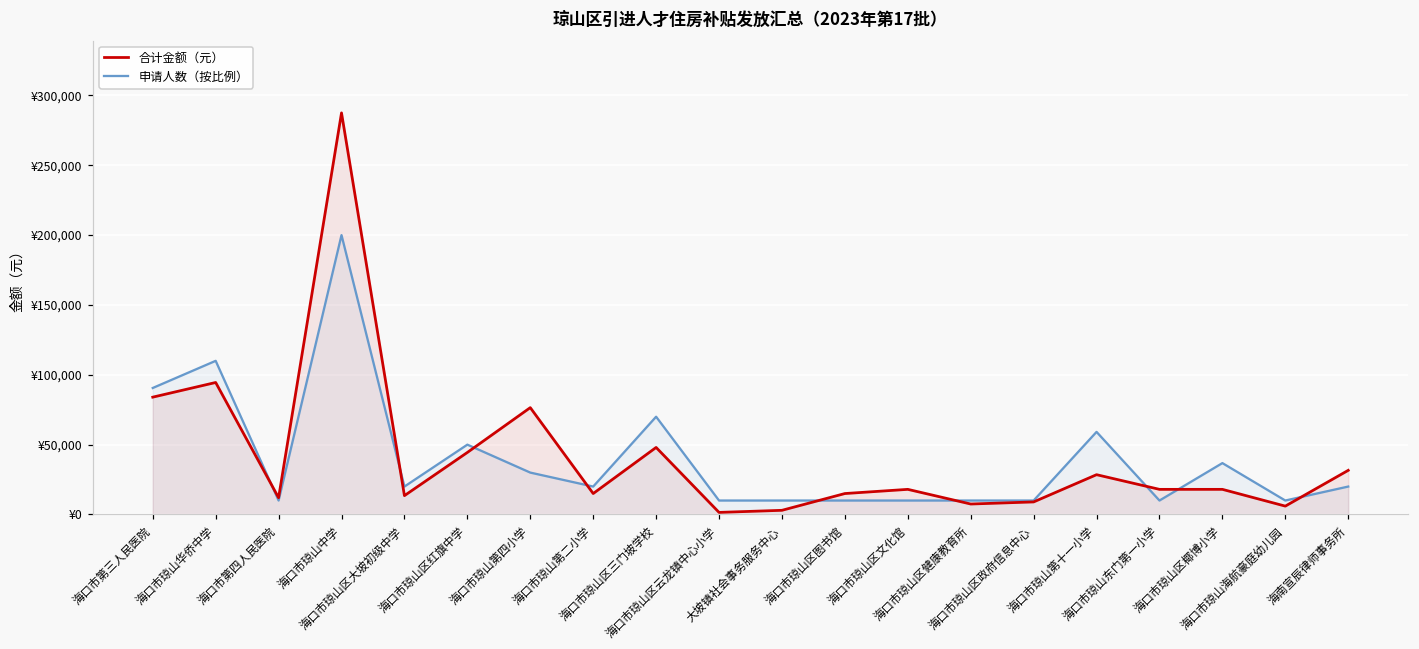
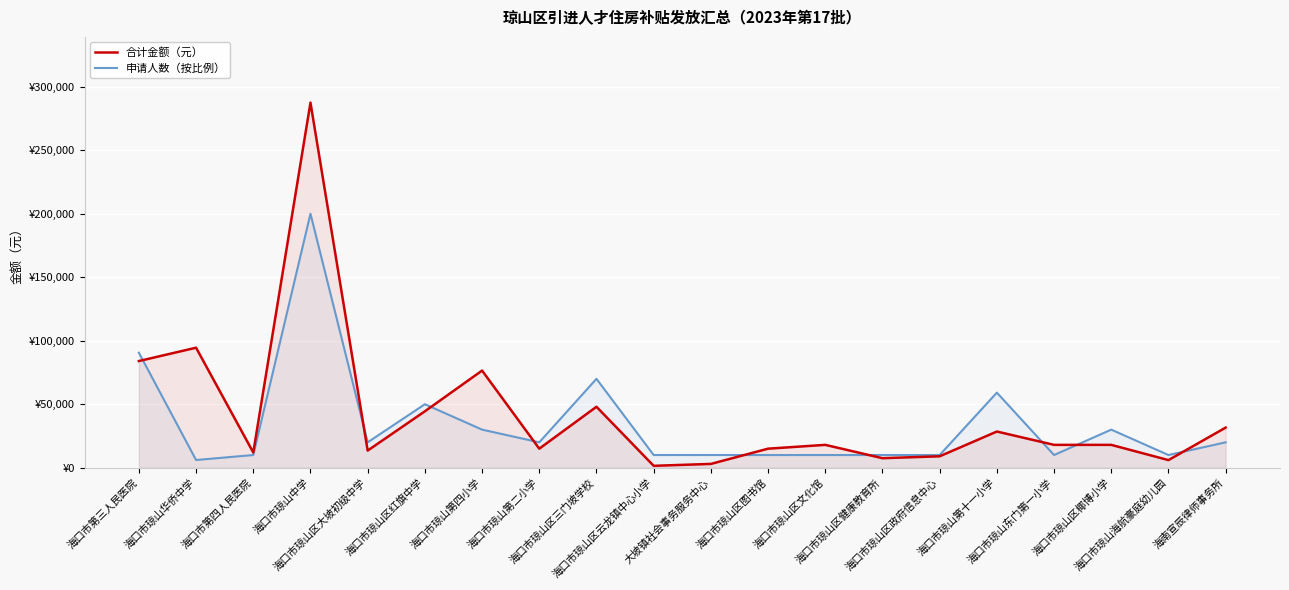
  {
    "合计金额（元）": {
      "海口市第三人民医院": "¥84,000",
      "海口市琼山华侨中学": "¥95,000",
      "海口市琼山中学": "¥288,000",
      "海口市琼山区大坡初级中学": "¥14,000",
      "海口市琼山区红旗中学": "¥44,000",
      "海口市琼山第四小学": "¥77,000",
      "海口市琼山第二小学": "¥15,000",
      "海口市琼山区三门坡学校": "¥48,000",
      "海口市琼山区云龙镇中心小学": "¥2,000",
      "大坡镇社会事务服务中心": "¥3,000",
      "海口市琼山区图书馆": "¥15,000",
      "海口市琼山区文化馆": "¥18,000",
      "海口市琼山区健康教育所": "¥8,000",
      "海口市琼山第十一小学": "¥29,000",
      "海口市琼山东门第一小学": "¥18,000",
      "海口市琼山区椰博小学": "¥18,000",
      "海口市琼山海航豪庭幼儿园": "¥6,000",
      "海南宣辰律师事务所": "¥32,000"
    },
    "申请人数（按比例）": {
      "海口市第三人民医院": "¥91,000",
-     "海口市琼山华侨中学": "¥110,000",
+     "海口市琼山华侨中学": "¥6,000",
      "海口市琼山中学": "¥200,000",
      "海口市琼山区大坡初级中学": "¥20,000",
      "海口市琼山区红旗中学": "¥50,000",
      "海口市琼山第四小学": "¥30,000",
      "海口市琼山第二小学": "¥20,000",
      "海口市琼山区三门坡学校": "¥70,000",
      "海口市琼山区云龙镇中心小学": "¥10,000",
      "大坡镇社会事务服务中心": "¥10,000",
      "海口市琼山区图书馆": "¥10,000",
      "海口市琼山区文化馆": "¥10,000",
      "海口市琼山区健康教育所": "¥10,000",
      "海口市琼山第十一小学": "¥59,000",
      "海口市琼山东门第一小学": "¥10,000",
-     "海口市琼山区椰博小学": "¥37,000",
+     "海口市琼山区椰博小学": "¥30,000",
      "海口市琼山海航豪庭幼儿园": "¥10,000",
      "海南宣辰律师事务所": "¥20,000"
    }
  }
